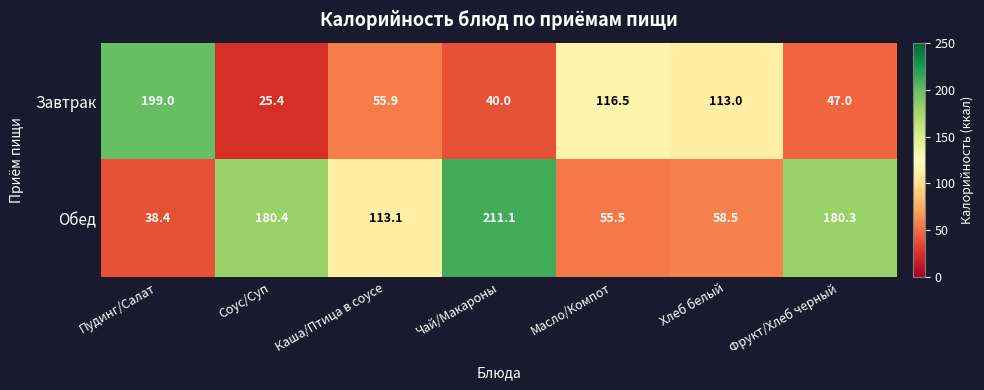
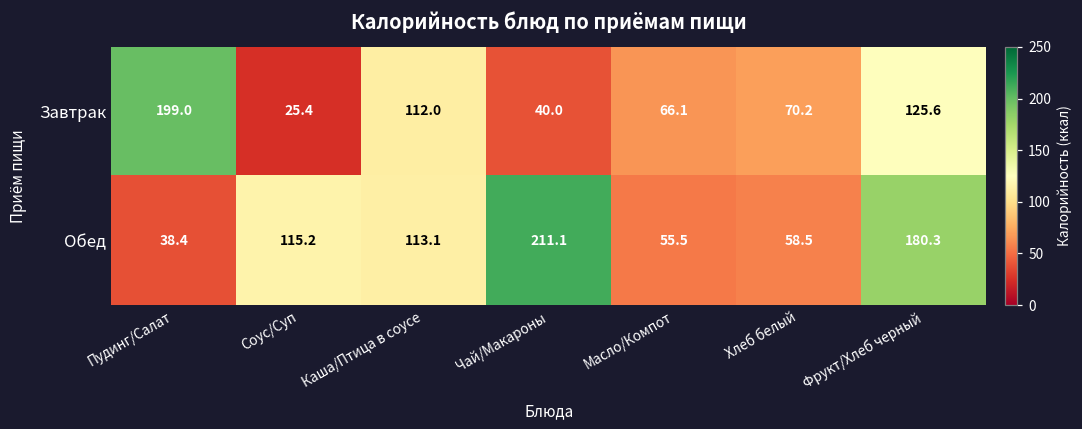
  {
    "Завтрак": {
      "Пудинг/Салат": 199.0,
      "Соус/Суп": 25.4,
-     "Каша/Птица в соусе": 55.9,
+     "Каша/Птица в соусе": 112.0,
      "Чай/Макароны": 40.0,
-     "Масло/Компот": 116.5,
-     "Хлеб белый": 113.0,
-     "Фрукт/Хлеб черный": 47.0
+     "Масло/Компот": 66.1,
+     "Хлеб белый": 70.2,
+     "Фрукт/Хлеб черный": 125.6
    },
    "Обед": {
      "Пудинг/Салат": 38.4,
-     "Соус/Суп": 180.4,
+     "Соус/Суп": 115.2,
      "Каша/Птица в соусе": 113.1,
      "Чай/Макароны": 211.1,
      "Масло/Компот": 55.5,
      "Хлеб белый": 58.5,
      "Фрукт/Хлеб черный": 180.3
    }
  }
